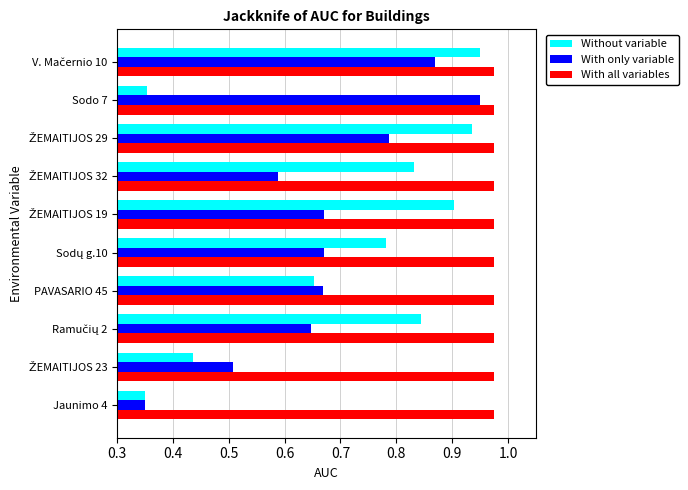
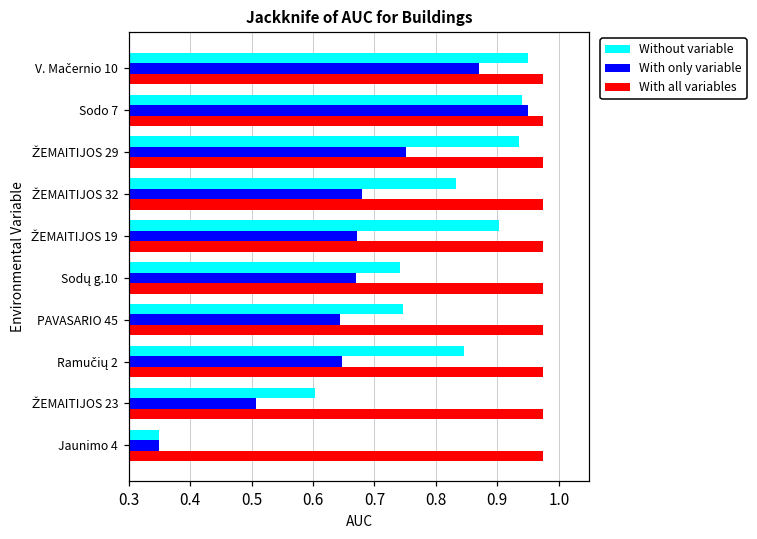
  {
    "Without variable": {
      "V. Mačernio 10": 0.95,
-     "Sodo 7": 0.35,
+     "Sodo 7": 0.94,
      "ŽEMAITIJOS 29": 0.93,
      "ŽEMAITIJOS 32": 0.83,
      "ŽEMAITIJOS 19": 0.90,
-     "Sodų g.10": 0.78,
-     "PAVASARIO 45": 0.65,
+     "Sodų g.10": 0.74,
+     "PAVASARIO 45": 0.75,
      "Ramučių 2": 0.85,
-     "ŽEMAITIJOS 23": 0.44,
+     "ŽEMAITIJOS 23": 0.60,
      "Jaunimo 4": 0.35
    },
    "With only variable": {
      "V. Mačernio 10": 0.87,
      "Sodo 7": 0.95,
-     "ŽEMAITIJOS 29": 0.79,
-     "ŽEMAITIJOS 32": 0.59,
+     "ŽEMAITIJOS 29": 0.75,
+     "ŽEMAITIJOS 32": 0.68,
      "ŽEMAITIJOS 19": 0.67,
      "Sodų g.10": 0.67,
-     "PAVASARIO 45": 0.67,
+     "PAVASARIO 45": 0.64,
      "Ramučių 2": 0.65,
      "ŽEMAITIJOS 23": 0.51,
      "Jaunimo 4": 0.35
    },
    "With all variables": {
      "V. Mačernio 10": 0.98,
      "Sodo 7": 0.98,
      "ŽEMAITIJOS 29": 0.98,
      "ŽEMAITIJOS 32": 0.98,
      "ŽEMAITIJOS 19": 0.98,
      "Sodų g.10": 0.98,
      "PAVASARIO 45": 0.98,
      "Ramučių 2": 0.98,
      "ŽEMAITIJOS 23": 0.98,
      "Jaunimo 4": 0.98
    }
  }
